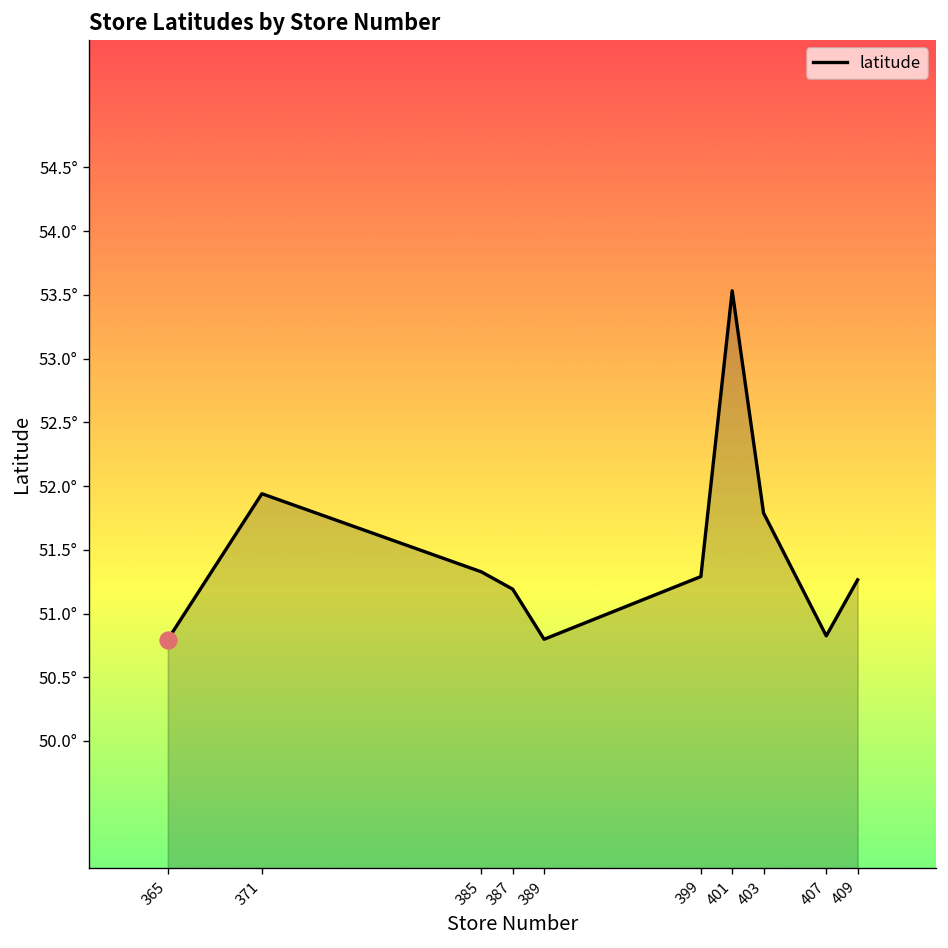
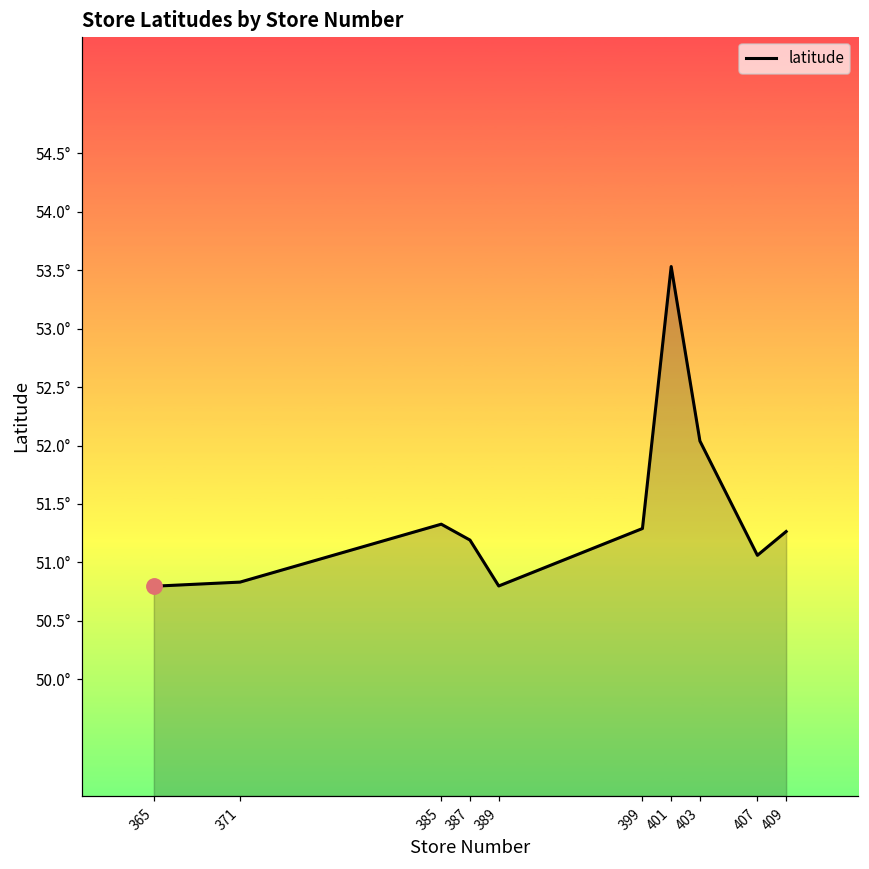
  {
    "latitude": {
-     "371": "51.94°",
+     "371": "50.83°",
      "385": "51.33°",
      "387": "51.19°",
      "389": "50.80°",
      "399": "51.29°",
      "401": "53.53°",
-     "403": "51.79°",
-     "407": "50.82°",
+     "403": "52.04°",
+     "407": "51.06°",
      "409": "51.26°"
    }
  }
